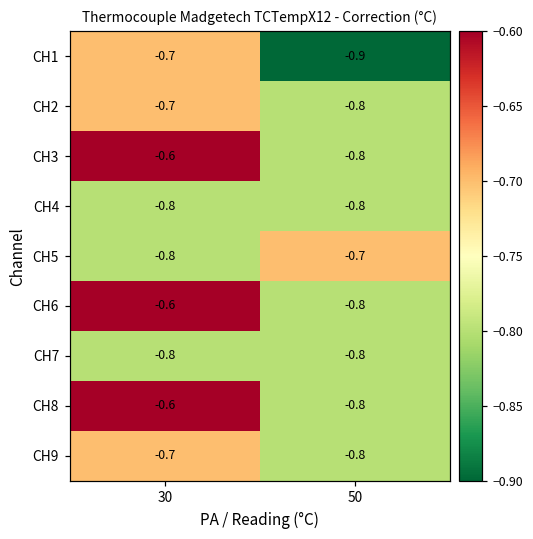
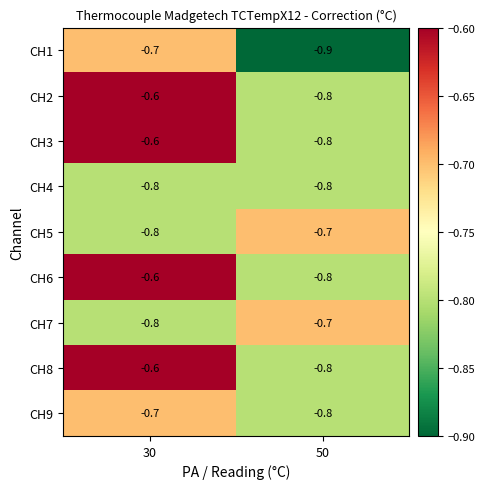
  {
    "CH1": {
      "30": -0.7,
      "50": -0.9
    },
    "CH2": {
-     "30": -0.7,
+     "30": -0.6,
      "50": -0.8
    },
    "CH3": {
      "30": -0.6,
      "50": -0.8
    },
    "CH4": {
      "30": -0.8,
      "50": -0.8
    },
    "CH5": {
      "30": -0.8,
      "50": -0.7
    },
    "CH6": {
      "30": -0.6,
      "50": -0.8
    },
    "CH7": {
      "30": -0.8,
-     "50": -0.8
+     "50": -0.7
    },
    "CH8": {
      "30": -0.6,
      "50": -0.8
    },
    "CH9": {
      "30": -0.7,
      "50": -0.8
    }
  }
